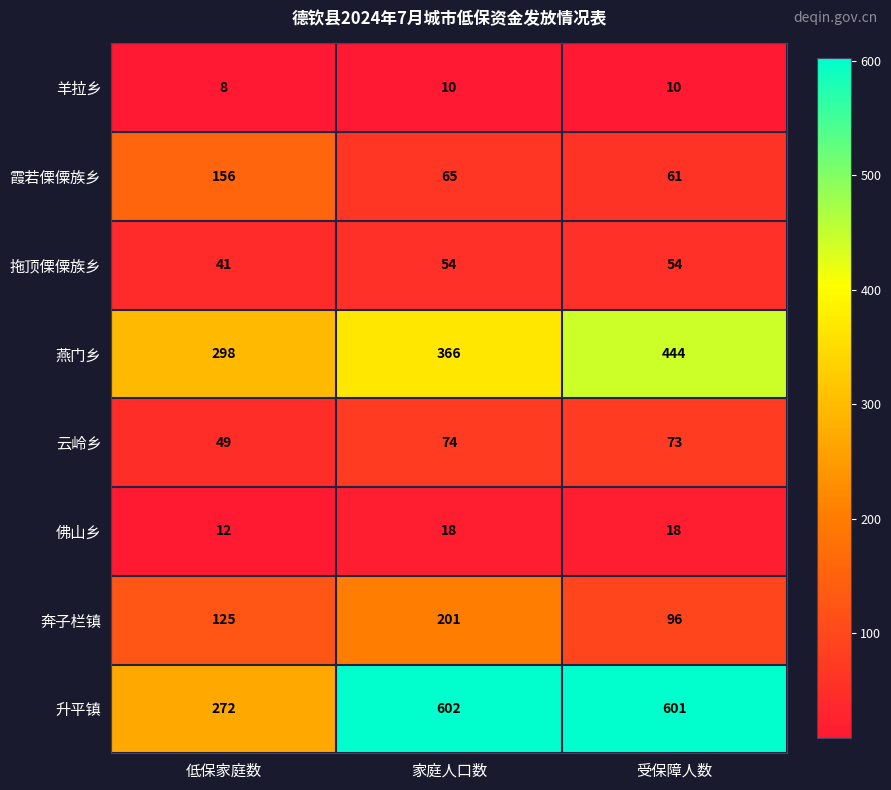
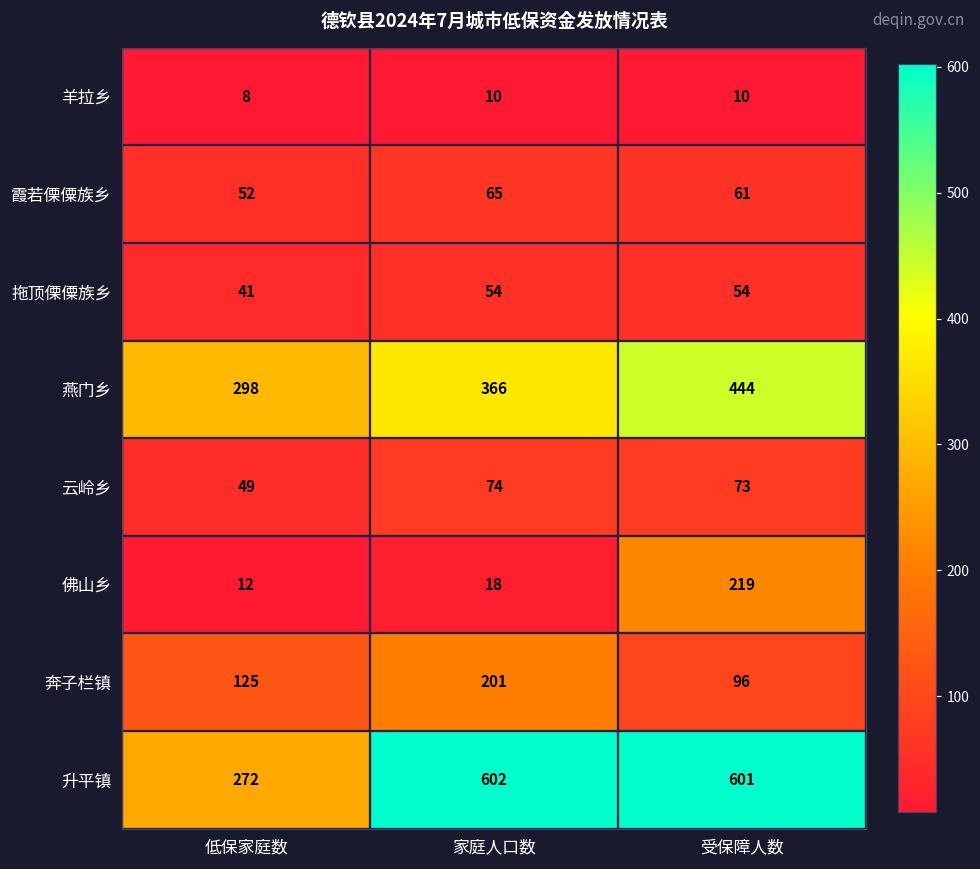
  {
    "羊拉乡": {
      "低保家庭数": 8,
      "家庭人口数": 10,
      "受保障人数": 10
    },
    "霞若傈僳族乡": {
-     "低保家庭数": 156,
+     "低保家庭数": 52,
      "家庭人口数": 65,
      "受保障人数": 61
    },
    "拖顶傈僳族乡": {
      "低保家庭数": 41,
      "家庭人口数": 54,
      "受保障人数": 54
    },
    "燕门乡": {
      "低保家庭数": 298,
      "家庭人口数": 366,
      "受保障人数": 444
    },
    "云岭乡": {
      "低保家庭数": 49,
      "家庭人口数": 74,
      "受保障人数": 73
    },
    "佛山乡": {
      "低保家庭数": 12,
      "家庭人口数": 18,
-     "受保障人数": 18
+     "受保障人数": 219
    },
    "奔子栏镇": {
      "低保家庭数": 125,
      "家庭人口数": 201,
      "受保障人数": 96
    },
    "升平镇": {
      "低保家庭数": 272,
      "家庭人口数": 602,
      "受保障人数": 601
    }
  }
